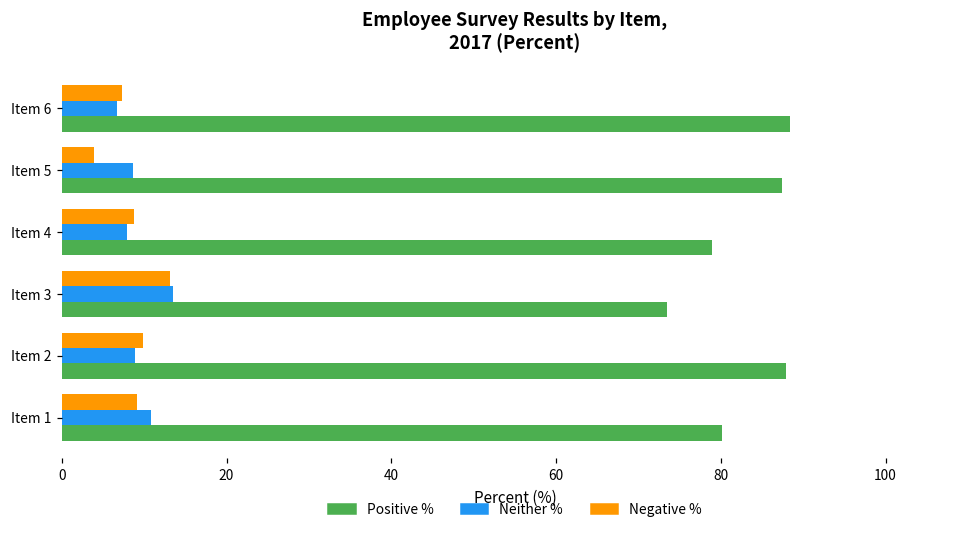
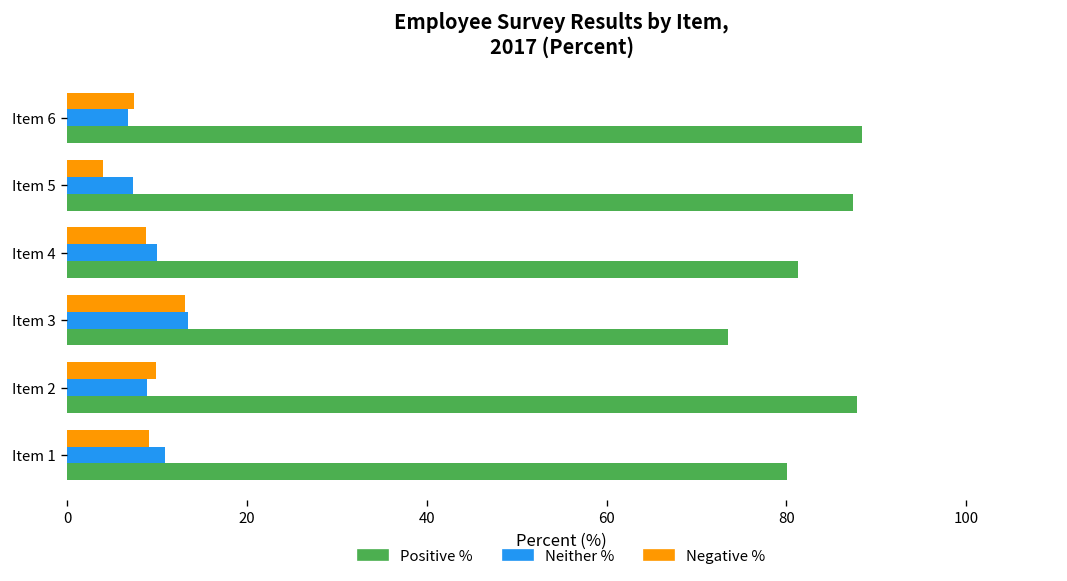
  {
    "Positive %": {
      "Item 6": 88,
      "Item 5": 87,
-     "Item 4": 79,
+     "Item 4": 81,
      "Item 3": 73,
      "Item 2": 88,
      "Item 1": 80
    },
    "Neither %": {
      "Item 6": 7,
-     "Item 5": 9,
-     "Item 4": 8,
+     "Item 5": 7,
+     "Item 4": 10,
      "Item 3": 13,
      "Item 2": 9,
      "Item 1": 11
    },
    "Negative %": {
      "Item 6": 7,
      "Item 5": 4,
      "Item 4": 9,
      "Item 3": 13,
      "Item 2": 10,
      "Item 1": 9
    }
  }
